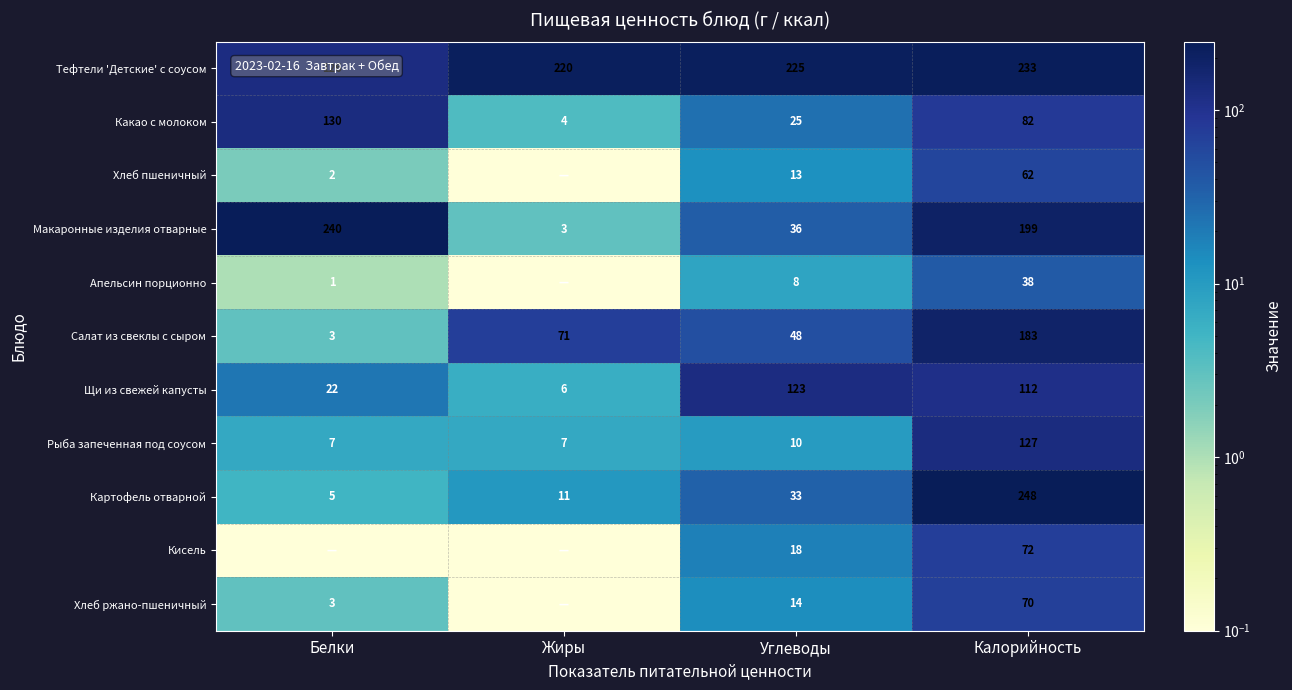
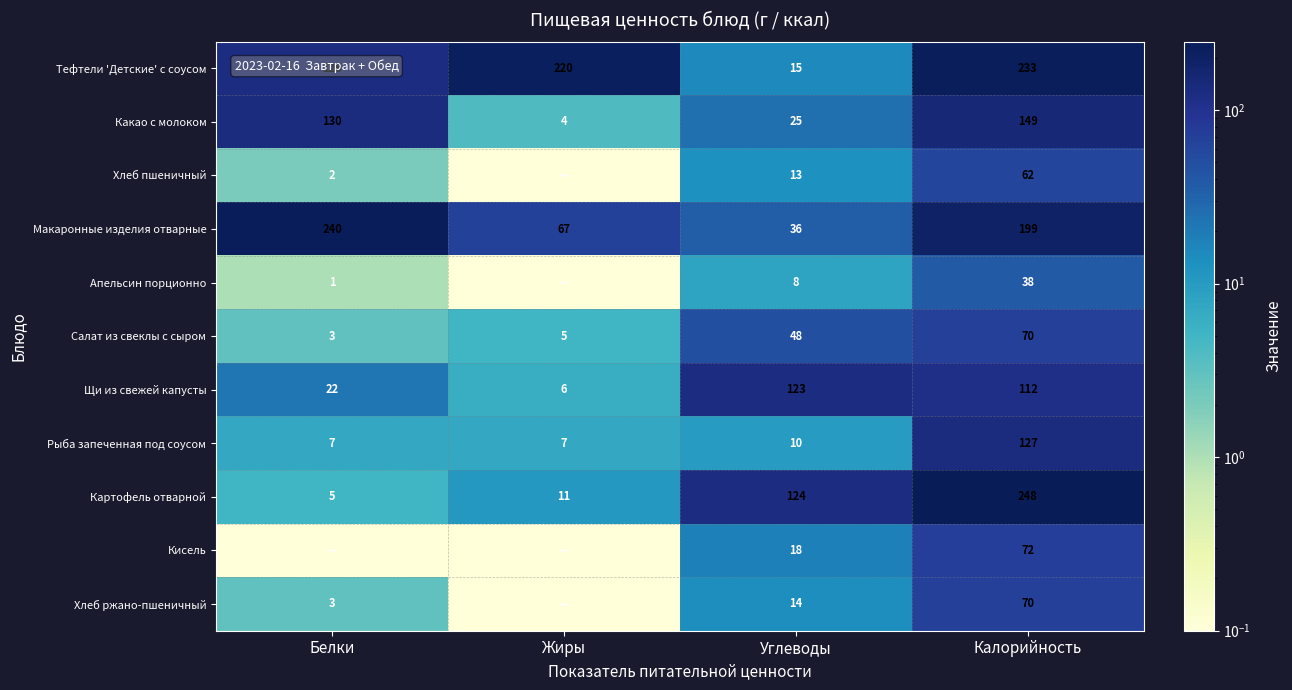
  {
    "Тефтели 'Детские' с соусом": {
      "Жиры": 220,
-     "Углеводы": 225,
+     "Углеводы": 15,
      "Калорийность": 233
    },
    "Какао с молоком": {
      "Белки": 130,
      "Жиры": 4,
      "Углеводы": 25,
-     "Калорийность": 82
+     "Калорийность": 149
    },
    "Хлеб пшеничный": {
      "Белки": 2,
      "Углеводы": 13,
      "Калорийность": 62
    },
    "Макаронные изделия отварные": {
      "Белки": 240,
-     "Жиры": 3,
+     "Жиры": 67,
      "Углеводы": 36,
      "Калорийность": 199
    },
    "Апельсин порционно": {
      "Белки": 1,
      "Углеводы": 8,
      "Калорийность": 38
    },
    "Салат из свеклы с сыром": {
      "Белки": 3,
-     "Жиры": 71,
+     "Жиры": 5,
      "Углеводы": 48,
-     "Калорийность": 183
+     "Калорийность": 70
    },
    "Щи из свежей капусты": {
      "Белки": 22,
      "Жиры": 6,
      "Углеводы": 123,
      "Калорийность": 112
    },
    "Рыба запеченная под соусом": {
      "Белки": 7,
      "Жиры": 7,
      "Углеводы": 10,
      "Калорийность": 127
    },
    "Картофель отварной": {
      "Белки": 5,
      "Жиры": 11,
-     "Углеводы": 33,
+     "Углеводы": 124,
      "Калорийность": 248
    },
    "Кисель": {
      "Углеводы": 18,
      "Калорийность": 72
    },
    "Хлеб ржано-пшеничный": {
      "Белки": 3,
      "Углеводы": 14,
      "Калорийность": 70
    }
  }
